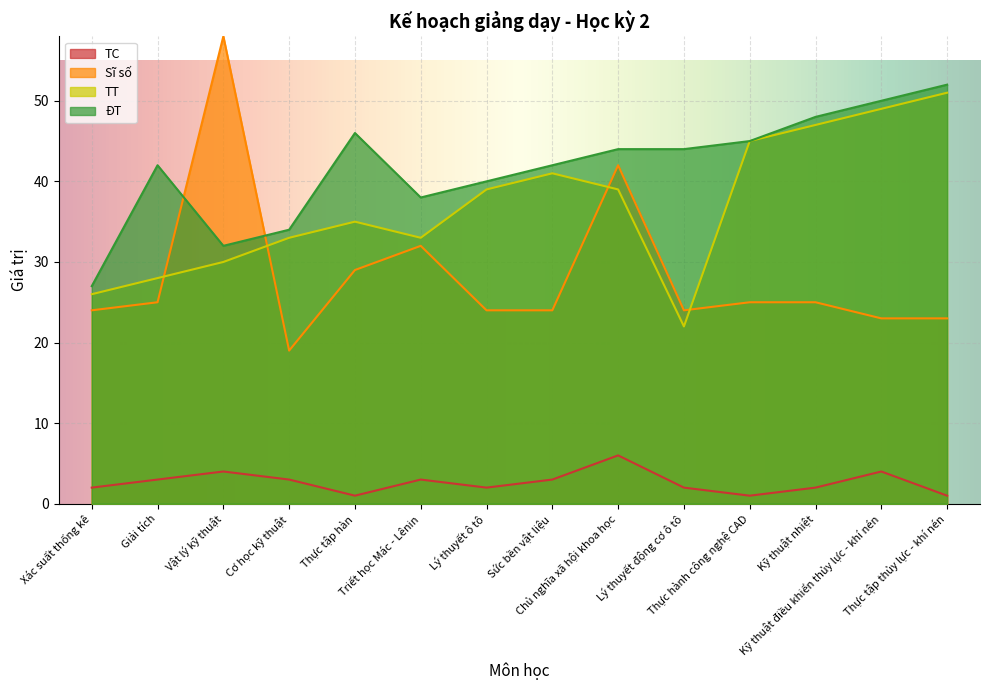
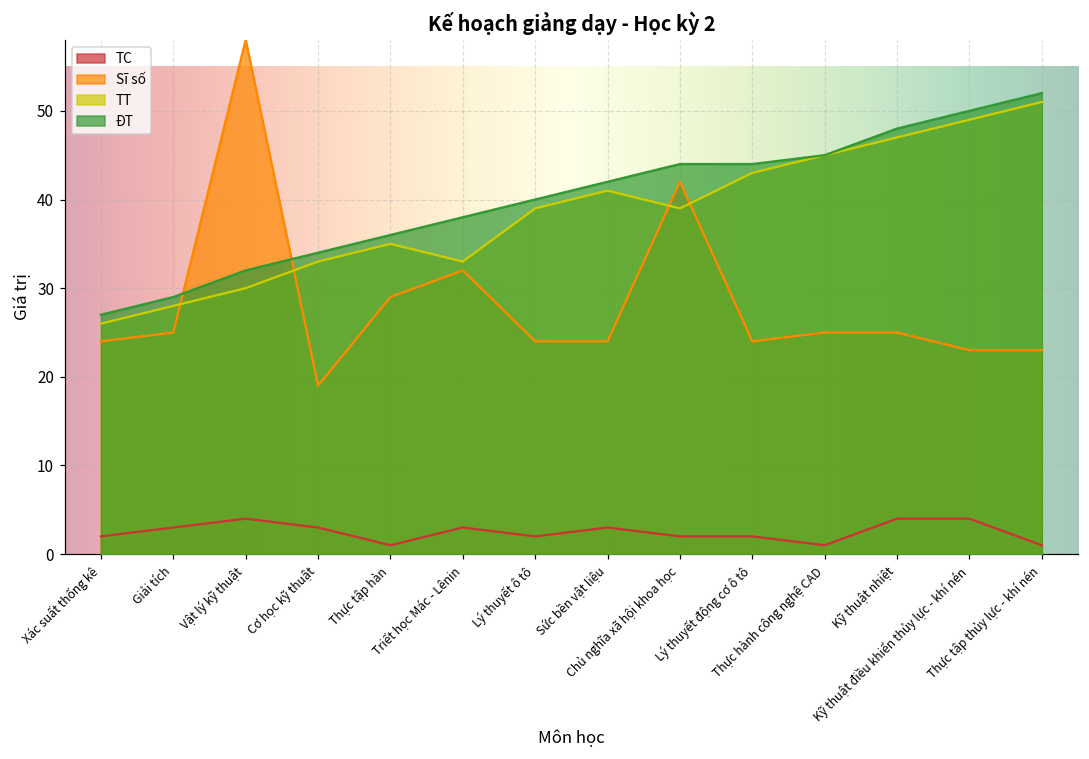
  {
    "TC": {
      "Xác suất thống kê": 2,
      "Giải tích": 3,
      "Vật lý kỹ thuật": 4,
      "Cơ học kỹ thuật": 3,
      "Thực tập hàn": 1,
      "Triết học Mác - Lênin": 3,
      "Lý thuyết ô tô": 2,
      "Sức bền vật liệu": 3,
-     "Chủ nghĩa xã hội khoa học": 6,
+     "Chủ nghĩa xã hội khoa học": 2,
      "Lý thuyết động cơ ô tô": 2,
      "Thực hành công nghệ CAD": 1,
-     "Kỹ thuật nhiệt": 2,
+     "Kỹ thuật nhiệt": 4,
      "Kỹ thuật điều khiển thủy lực - khí nén": 4,
      "Thực tập thủy lực - khí nén": 1
    },
    "Sĩ số": {
      "Xác suất thống kê": 24,
      "Giải tích": 25,
      "Vật lý kỹ thuật": 58,
      "Cơ học kỹ thuật": 19,
      "Thực tập hàn": 29,
      "Triết học Mác - Lênin": 32,
      "Lý thuyết ô tô": 24,
      "Sức bền vật liệu": 24,
      "Chủ nghĩa xã hội khoa học": 42,
      "Lý thuyết động cơ ô tô": 24,
      "Thực hành công nghệ CAD": 25,
      "Kỹ thuật nhiệt": 25,
      "Kỹ thuật điều khiển thủy lực - khí nén": 23,
      "Thực tập thủy lực - khí nén": 23
    },
    "TT": {
      "Xác suất thống kê": 26,
      "Giải tích": 28,
      "Vật lý kỹ thuật": 30,
      "Cơ học kỹ thuật": 33,
      "Thực tập hàn": 35,
      "Triết học Mác - Lênin": 33,
      "Lý thuyết ô tô": 39,
      "Sức bền vật liệu": 41,
      "Chủ nghĩa xã hội khoa học": 39,
-     "Lý thuyết động cơ ô tô": 22,
+     "Lý thuyết động cơ ô tô": 43,
      "Kỹ thuật nhiệt": 47,
      "Kỹ thuật điều khiển thủy lực - khí nén": 49,
      "Thực tập thủy lực - khí nén": 51
    },
    "ĐT": {
      "Xác suất thống kê": 27,
-     "Giải tích": 42,
+     "Giải tích": 29,
      "Vật lý kỹ thuật": 32,
      "Cơ học kỹ thuật": 34,
-     "Thực tập hàn": 46,
+     "Thực tập hàn": 36,
      "Triết học Mác - Lênin": 38,
      "Lý thuyết ô tô": 40,
      "Sức bền vật liệu": 42,
      "Chủ nghĩa xã hội khoa học": 44,
      "Lý thuyết động cơ ô tô": 44,
      "Kỹ thuật nhiệt": 48,
      "Kỹ thuật điều khiển thủy lực - khí nén": 50,
      "Thực tập thủy lực - khí nén": 52
    }
  }
